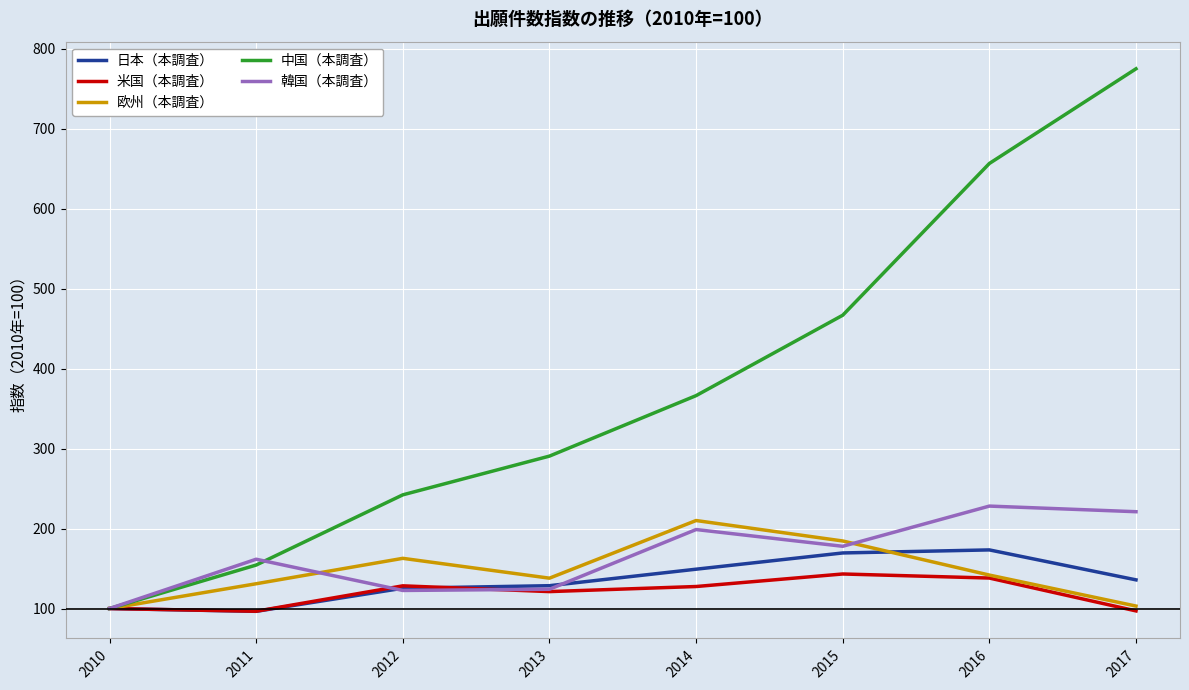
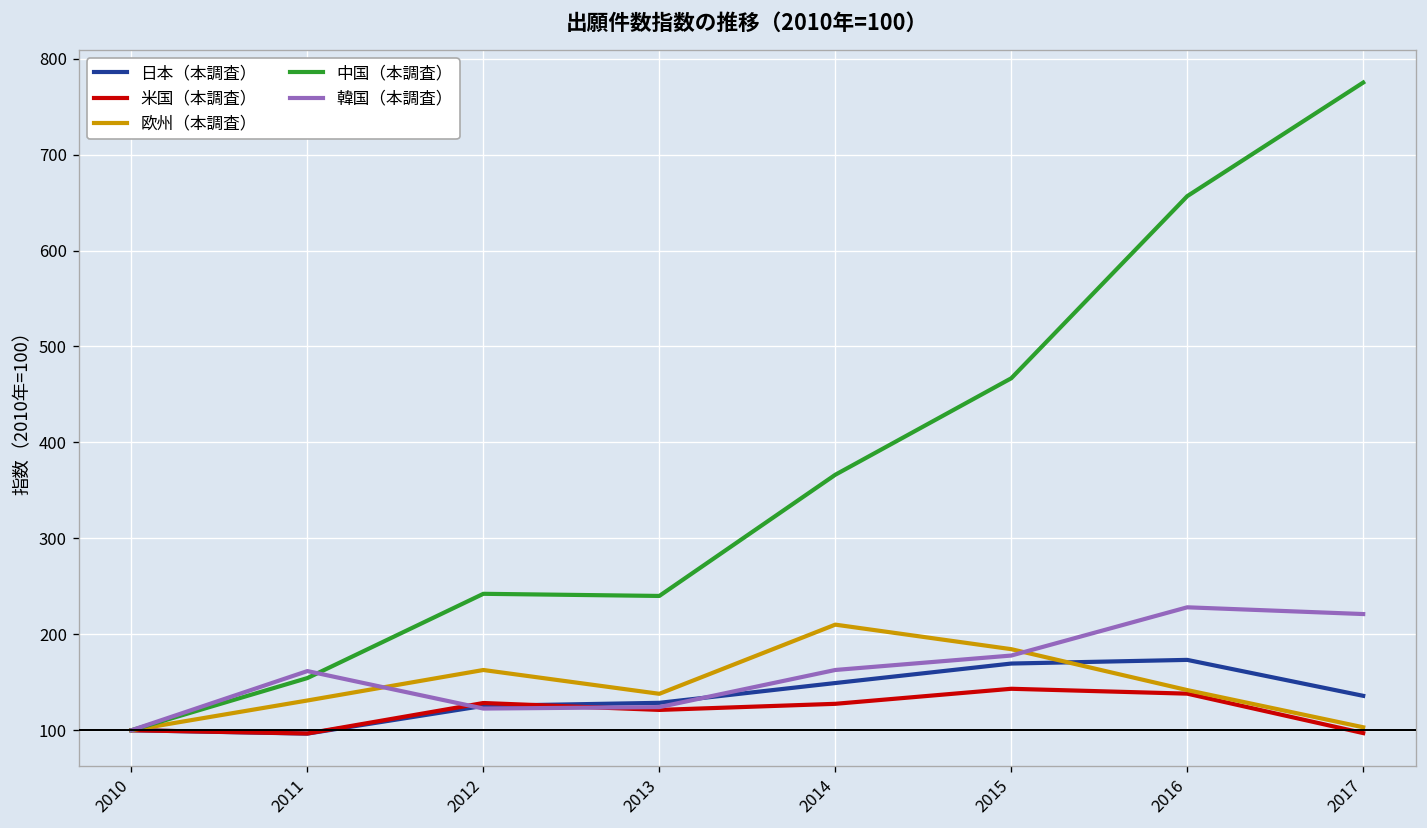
  {
    "日本（本調査）": {
      "2013": 130,
      "2014": 150,
      "2015": 170,
      "2016": 170,
      "2017": 140
    },
    "米国（本調査）": {
      "2014": 130,
      "2015": 140,
      "2016": 140,
      "2017": 100
    },
    "欧州（本調査）": {
      "2011": 130,
      "2012": 160,
      "2013": 140,
      "2014": 210,
      "2015": 180,
      "2016": 140,
      "2017": 100
    },
    "中国（本調査）": {
      "2011": 150,
      "2012": 240,
-     "2013": 290,
+     "2013": 240,
      "2014": 370,
      "2015": 470,
      "2016": 660,
      "2017": 780
    },
    "韓国（本調査）": {
      "2011": 160,
-     "2014": 200,
+     "2014": 160,
      "2015": 180,
      "2016": 230,
      "2017": 220
    }
  }
